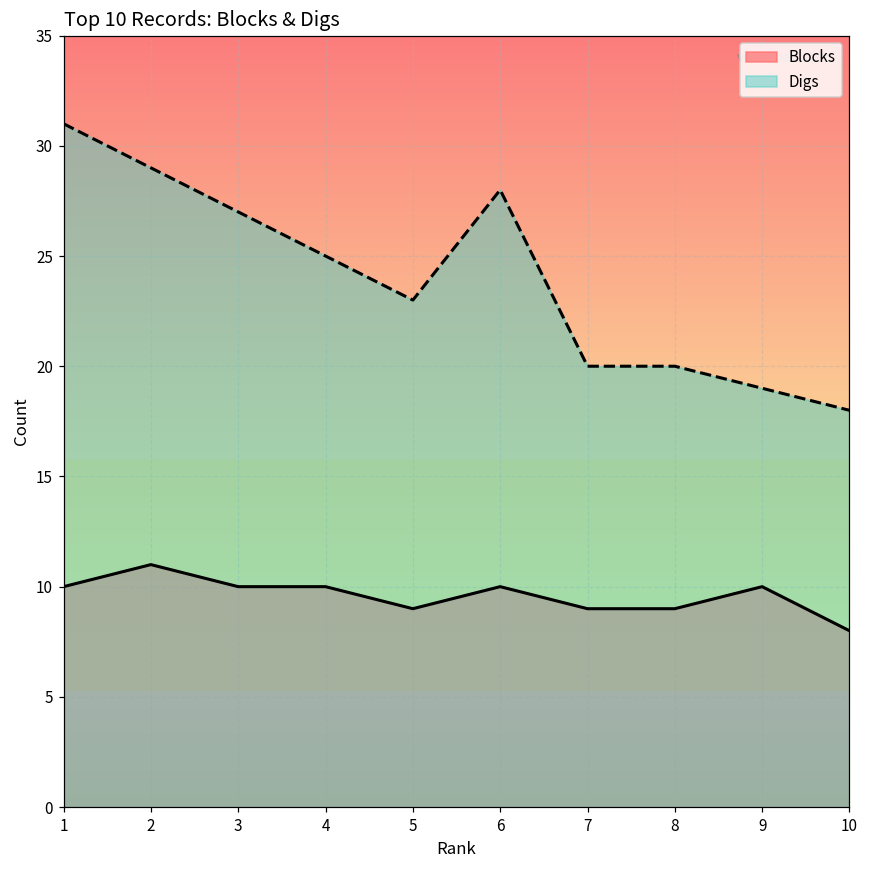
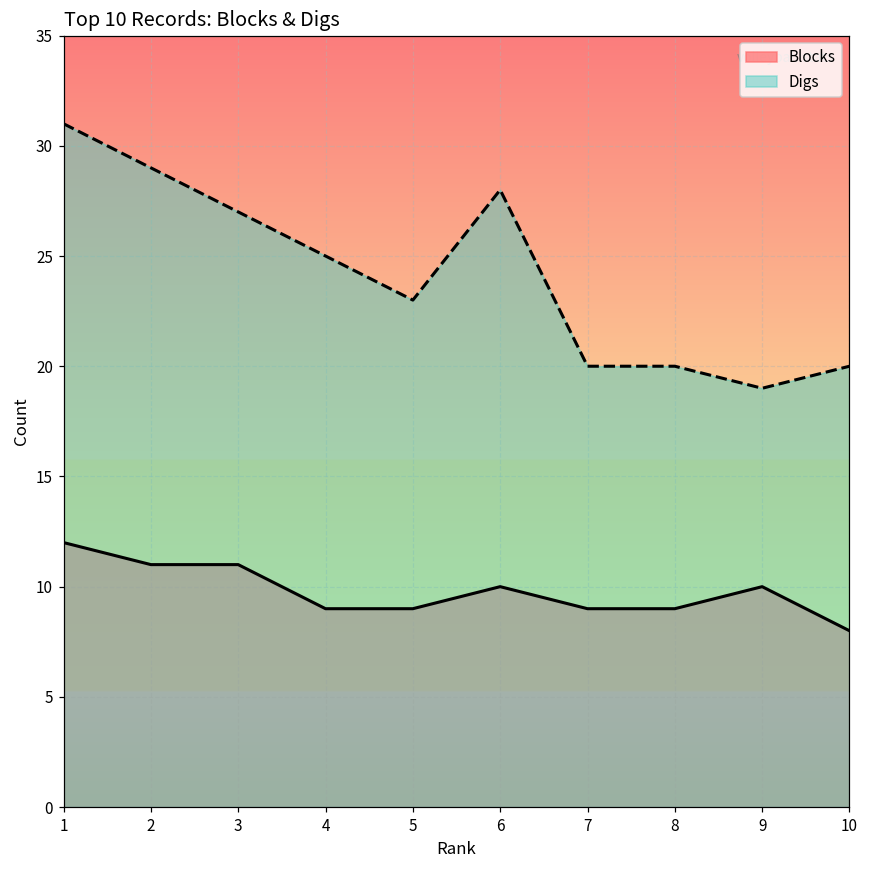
  {
    "Blocks": {
-     "1": 10,
+     "1": 12,
      "2": 11,
-     "3": 10,
-     "4": 10,
+     "3": 11,
+     "4": 9,
      "5": 9,
      "6": 10,
      "7": 9,
      "8": 9,
      "9": 10,
      "10": 8
    },
    "Digs": {
      "1": 31,
      "2": 29,
      "3": 27,
      "4": 25,
      "5": 23,
      "6": 28,
      "7": 20,
      "8": 20,
      "9": 19,
-     "10": 18
+     "10": 20
    }
  }
